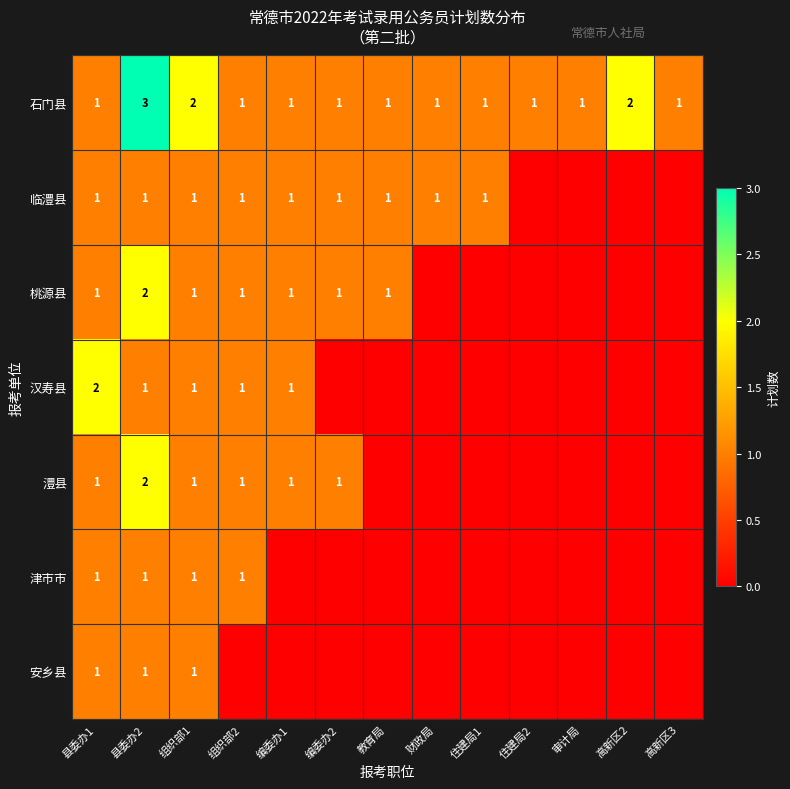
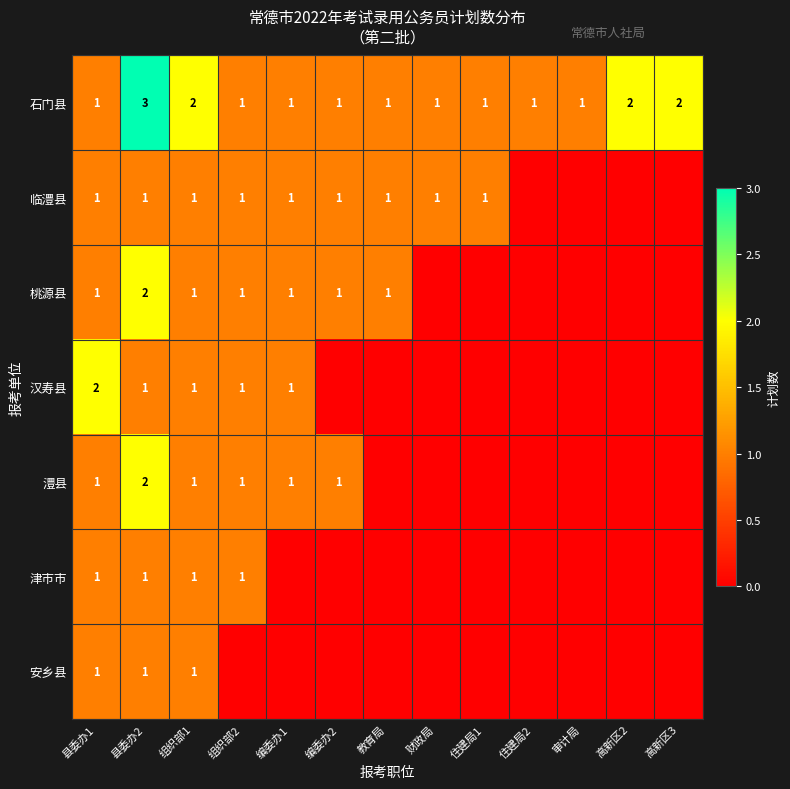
  {
    "石门县": {
      "县委办1": 1,
      "县委办2": 3,
      "组织部1": 2,
      "组织部2": 1,
      "编委办1": 1,
      "编委办2": 1,
      "教育局": 1,
      "财政局": 1,
      "住建局1": 1,
      "住建局2": 1,
      "审计局": 1,
      "高新区2": 2,
-     "高新区3": 1
+     "高新区3": 2
    },
    "临澧县": {
      "县委办1": 1,
      "县委办2": 1,
      "组织部1": 1,
      "组织部2": 1,
      "编委办1": 1,
      "编委办2": 1,
      "教育局": 1,
      "财政局": 1,
      "住建局1": 1
    },
    "桃源县": {
      "县委办1": 1,
      "县委办2": 2,
      "组织部1": 1,
      "组织部2": 1,
      "编委办1": 1,
      "编委办2": 1,
      "教育局": 1
    },
    "汉寿县": {
      "县委办1": 2,
      "县委办2": 1,
      "组织部1": 1,
      "组织部2": 1,
      "编委办1": 1
    },
    "澧县": {
      "县委办1": 1,
      "县委办2": 2,
      "组织部1": 1,
      "组织部2": 1,
      "编委办1": 1,
      "编委办2": 1
    },
    "津市市": {
      "县委办1": 1,
      "县委办2": 1,
      "组织部1": 1,
      "组织部2": 1
    },
    "安乡县": {
      "县委办1": 1,
      "县委办2": 1,
      "组织部1": 1
    }
  }
